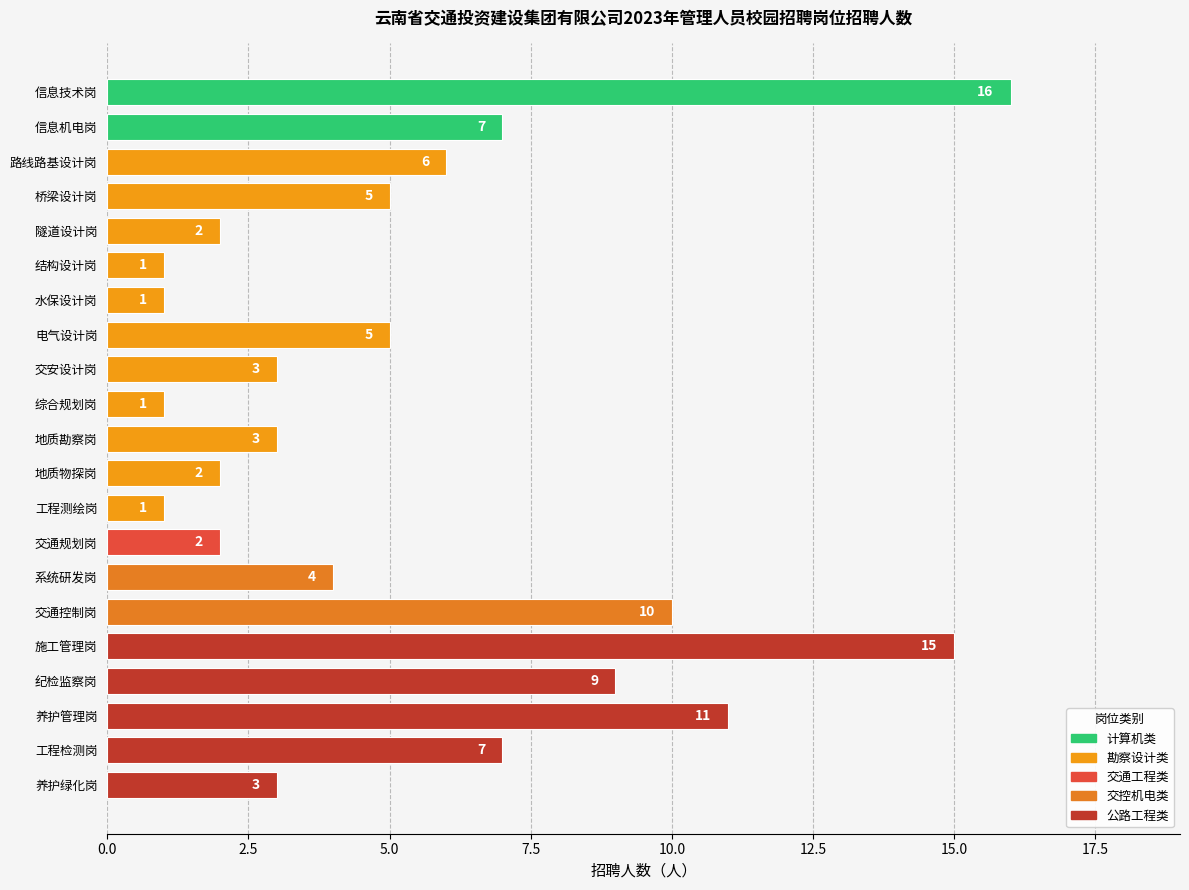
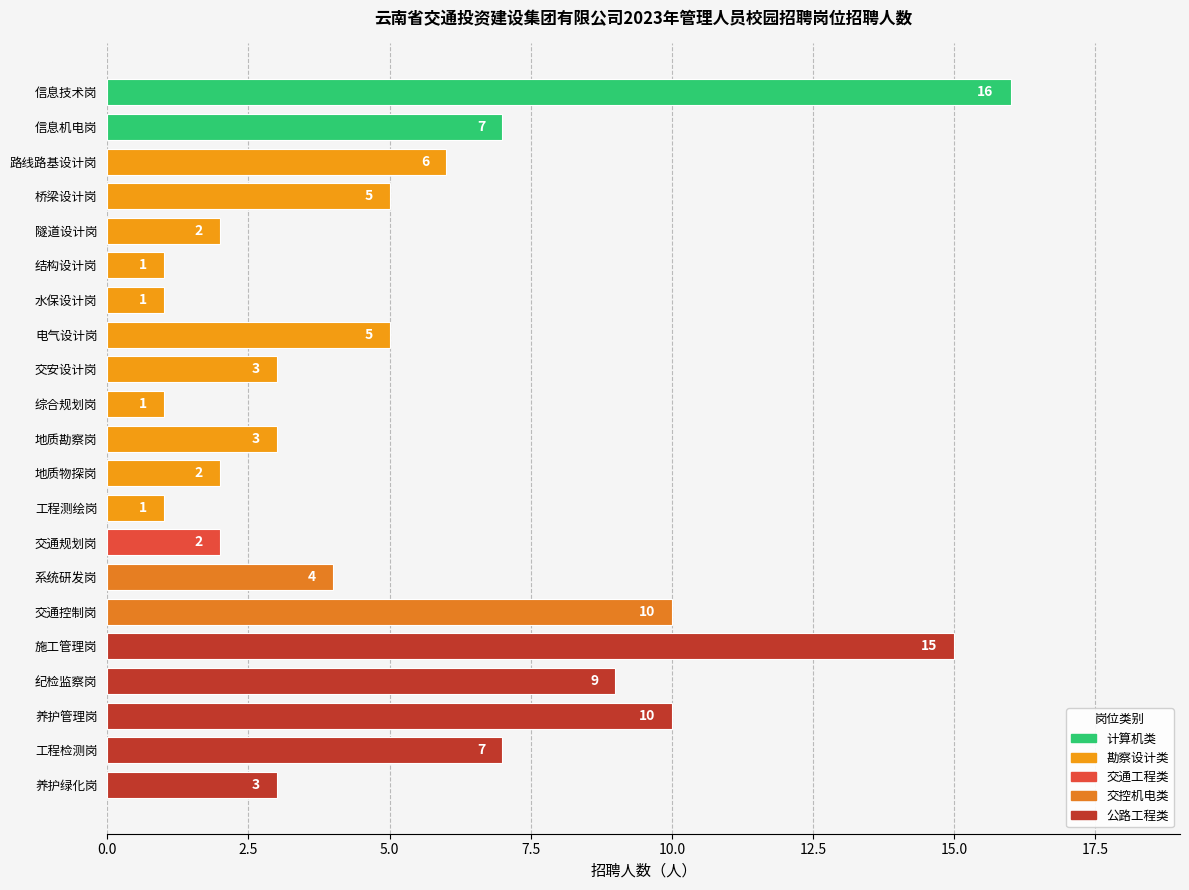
  {
    "信息技术岗": 16,
    "信息机电岗": 7,
    "路线路基设计岗": 6,
    "桥梁设计岗": 5,
    "隧道设计岗": 2,
    "结构设计岗": 1,
    "水保设计岗": 1,
    "电气设计岗": 5,
    "交安设计岗": 3,
    "综合规划岗": 1,
    "地质勘察岗": 3,
    "地质物探岗": 2,
    "工程测绘岗": 1,
    "交通规划岗": 2,
    "系统研发岗": 4,
    "交通控制岗": 10,
    "施工管理岗": 15,
    "纪检监察岗": 9,
-   "养护管理岗": 11,
+   "养护管理岗": 10,
    "工程检测岗": 7,
    "养护绿化岗": 3
  }
